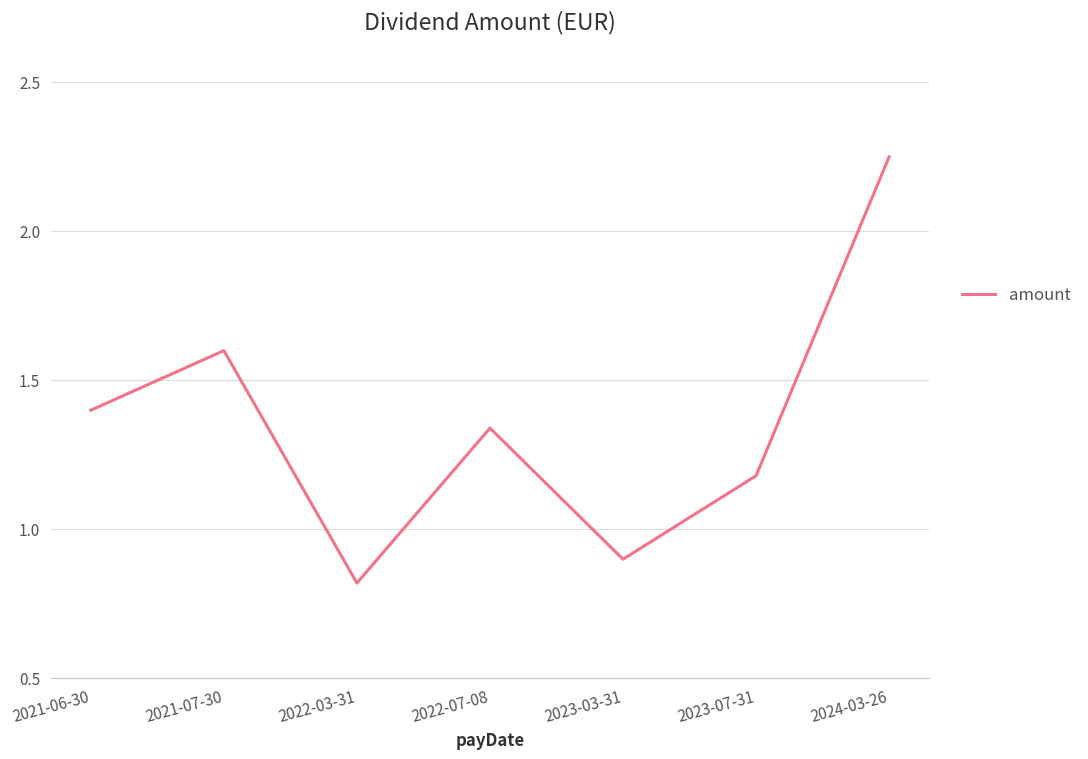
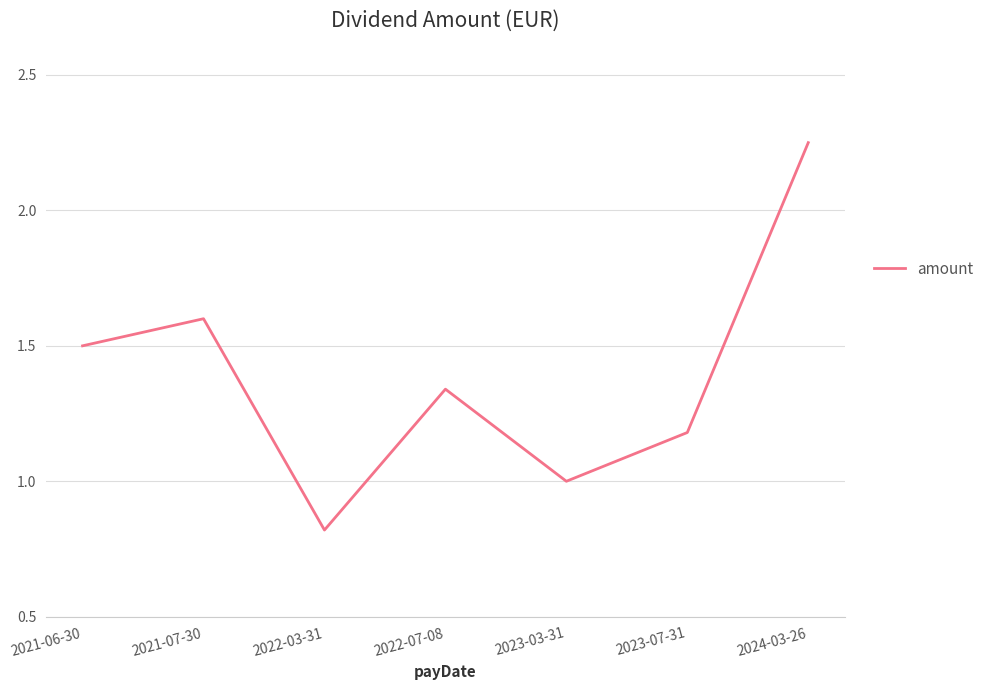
  {
-   "2021-06-30": 1.4,
+   "2021-06-30": 1.5,
    "2021-07-30": 1.6,
    "2022-03-31": 0.82,
    "2022-07-08": 1.34,
-   "2023-03-31": 0.9,
+   "2023-03-31": 1.0,
    "2023-07-31": 1.18,
    "2024-03-26": 2.25
  }
